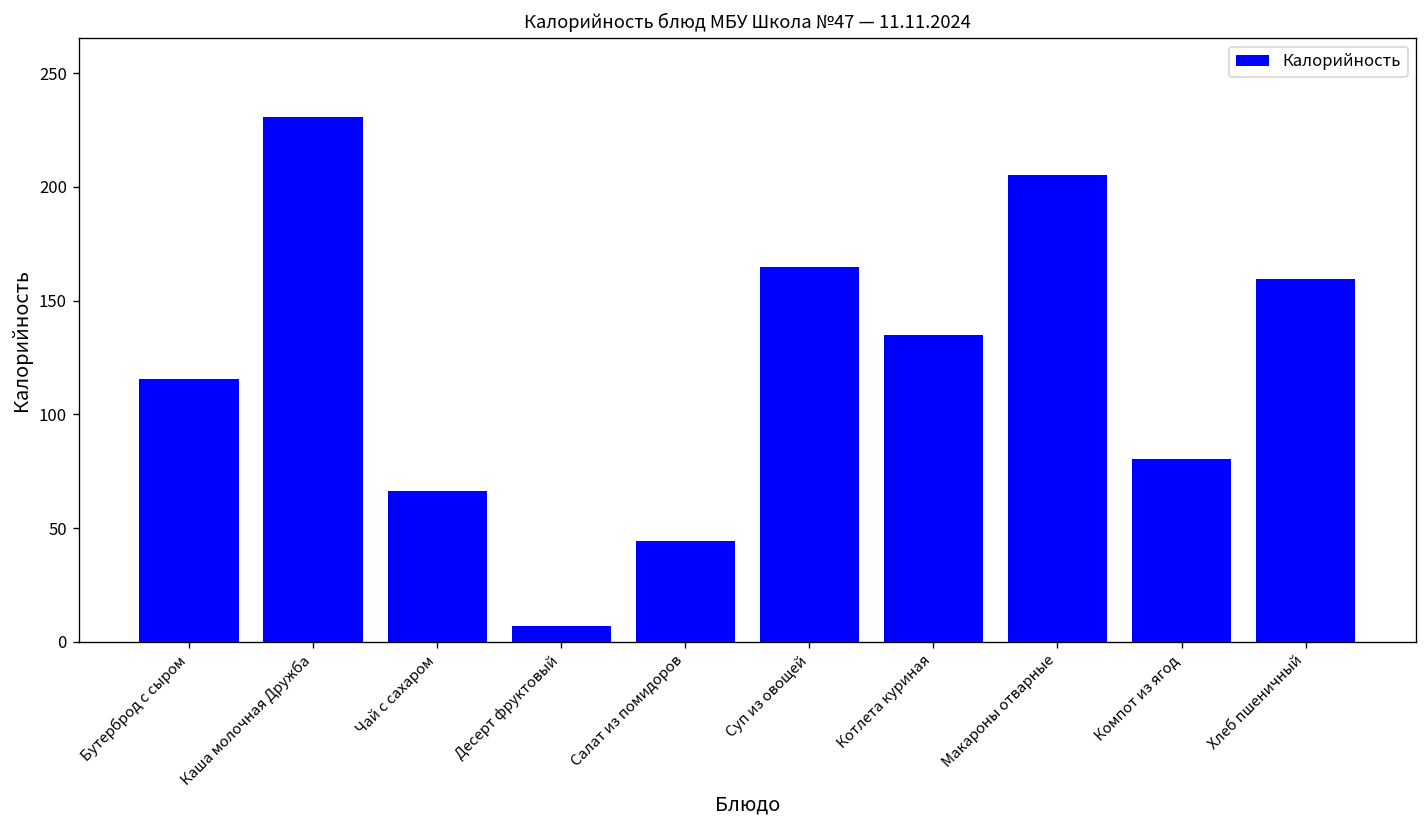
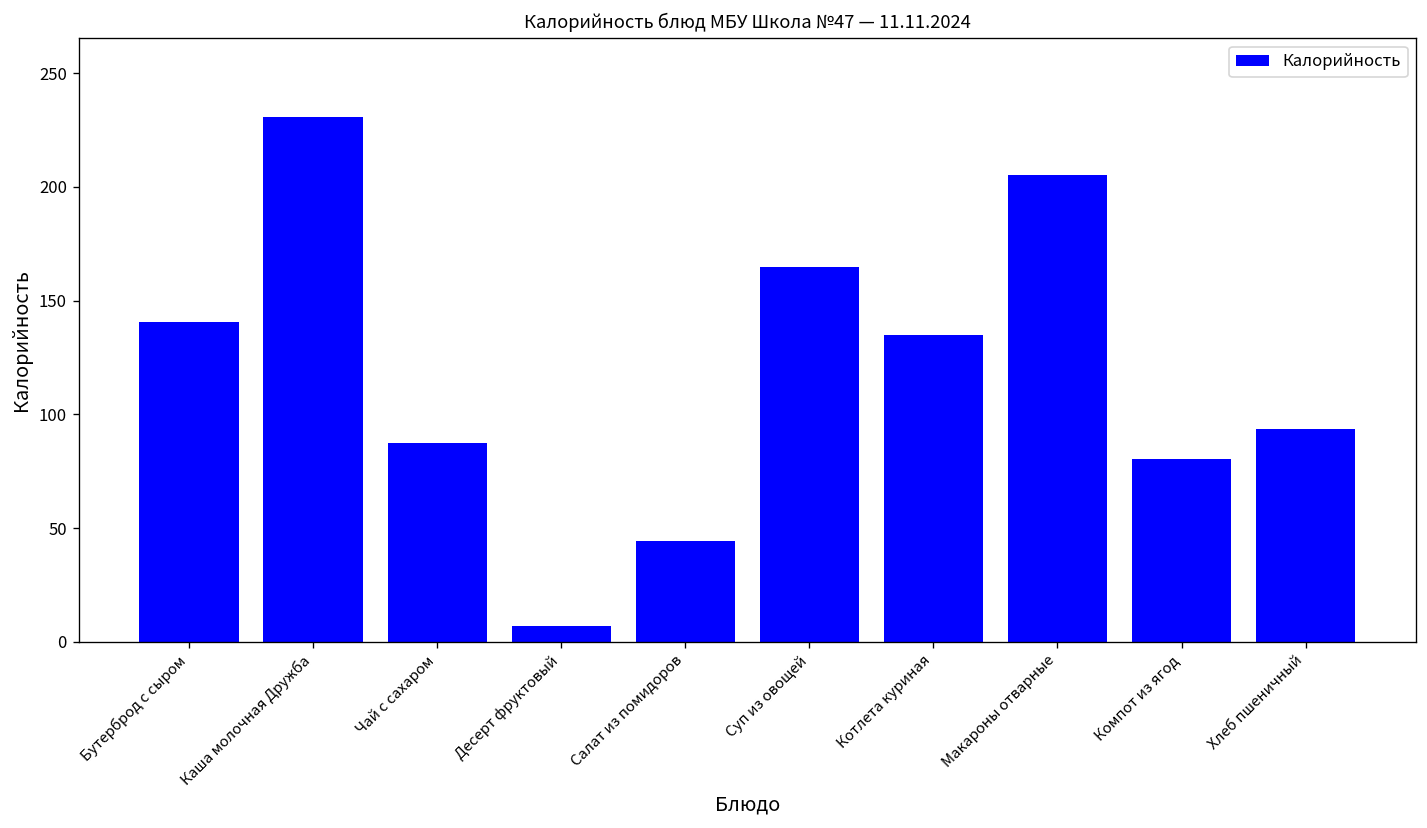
  {
-   "Бутерброд с сыром": 116,
+   "Бутерброд с сыром": 141,
    "Каша молочная Дружба": 231,
-   "Чай с сахаром": 66,
+   "Чай с сахаром": 87,
    "Десерт фруктовый": 7,
    "Салат из помидоров": 44,
    "Суп из овощей": 165,
    "Котлета куриная": 135,
    "Макароны отварные": 205,
    "Компот из ягод": 80,
-   "Хлеб пшеничный": 159
+   "Хлеб пшеничный": 94
  }
